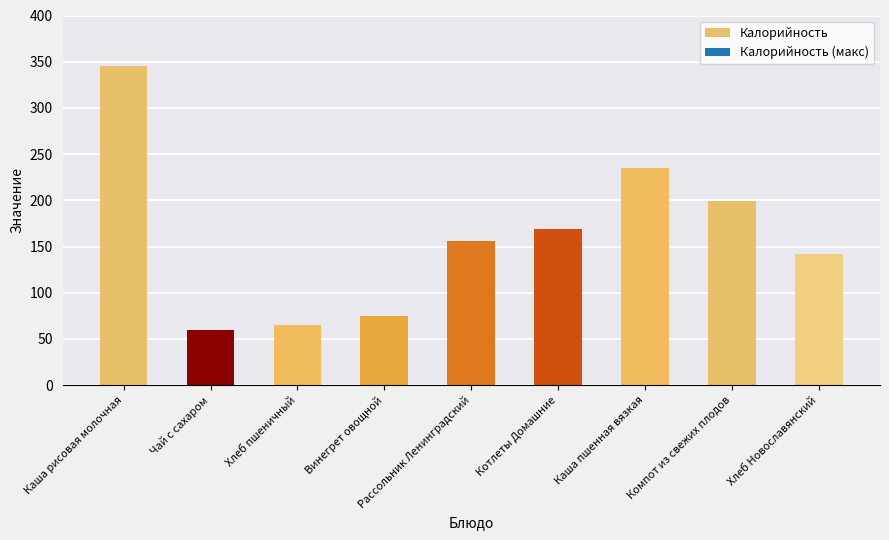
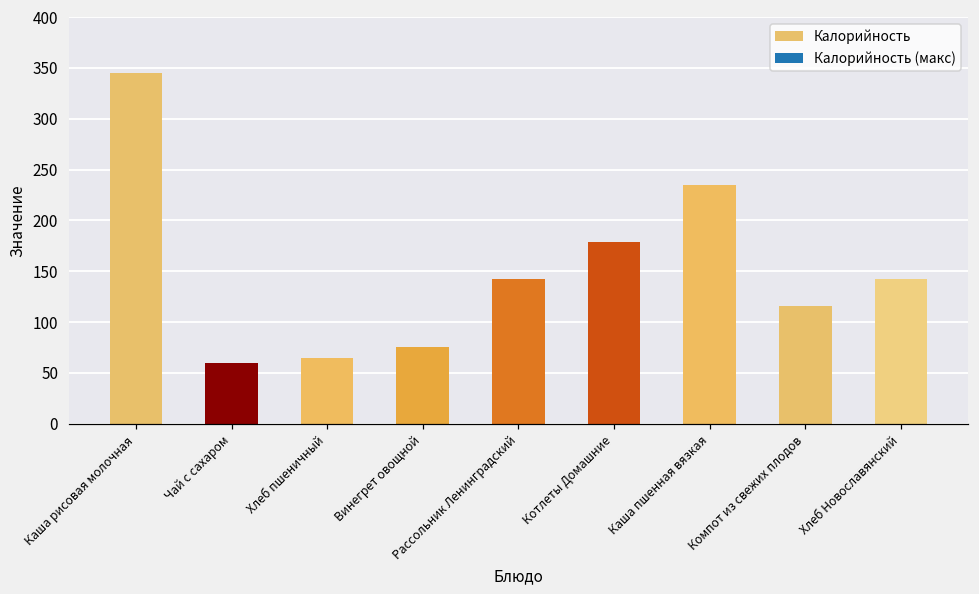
  {
    "Каша рисовая молочная": 350,
    "Чай с сахаром": 60,
    "Хлеб пшеничный": 70,
    "Винегрет овощной": 80,
-   "Рассольник Ленинградский": 160,
-   "Котлеты Домашние": 170,
+   "Рассольник Ленинградский": 140,
+   "Котлеты Домашние": 180,
    "Каша пшенная вязкая": 240,
-   "Компот из свежих плодов": 200,
+   "Компот из свежих плодов": 120,
    "Хлеб Новославянский": 140
  }
